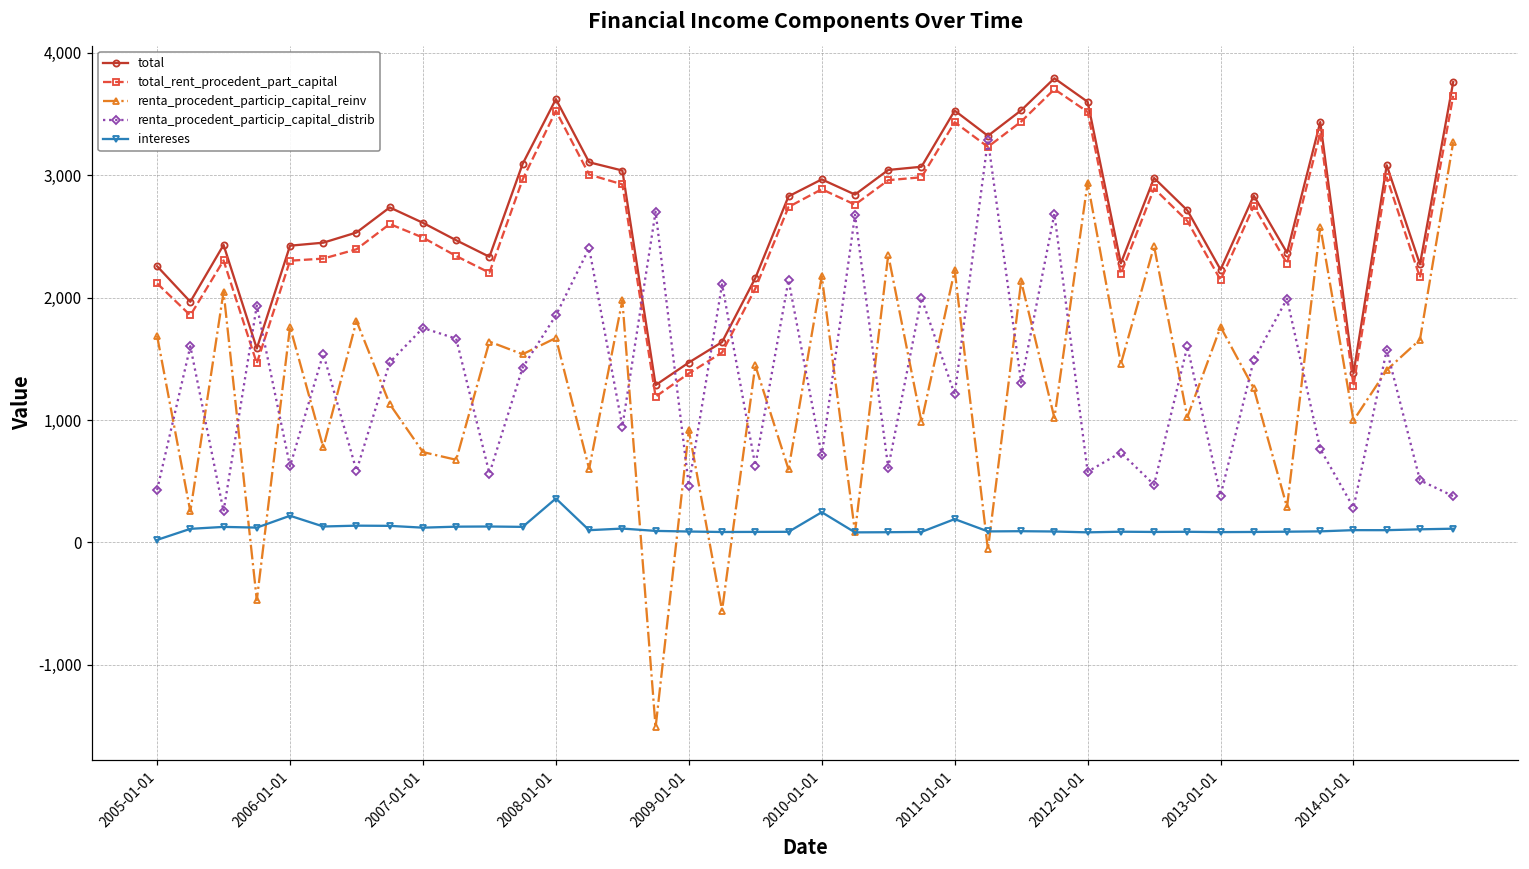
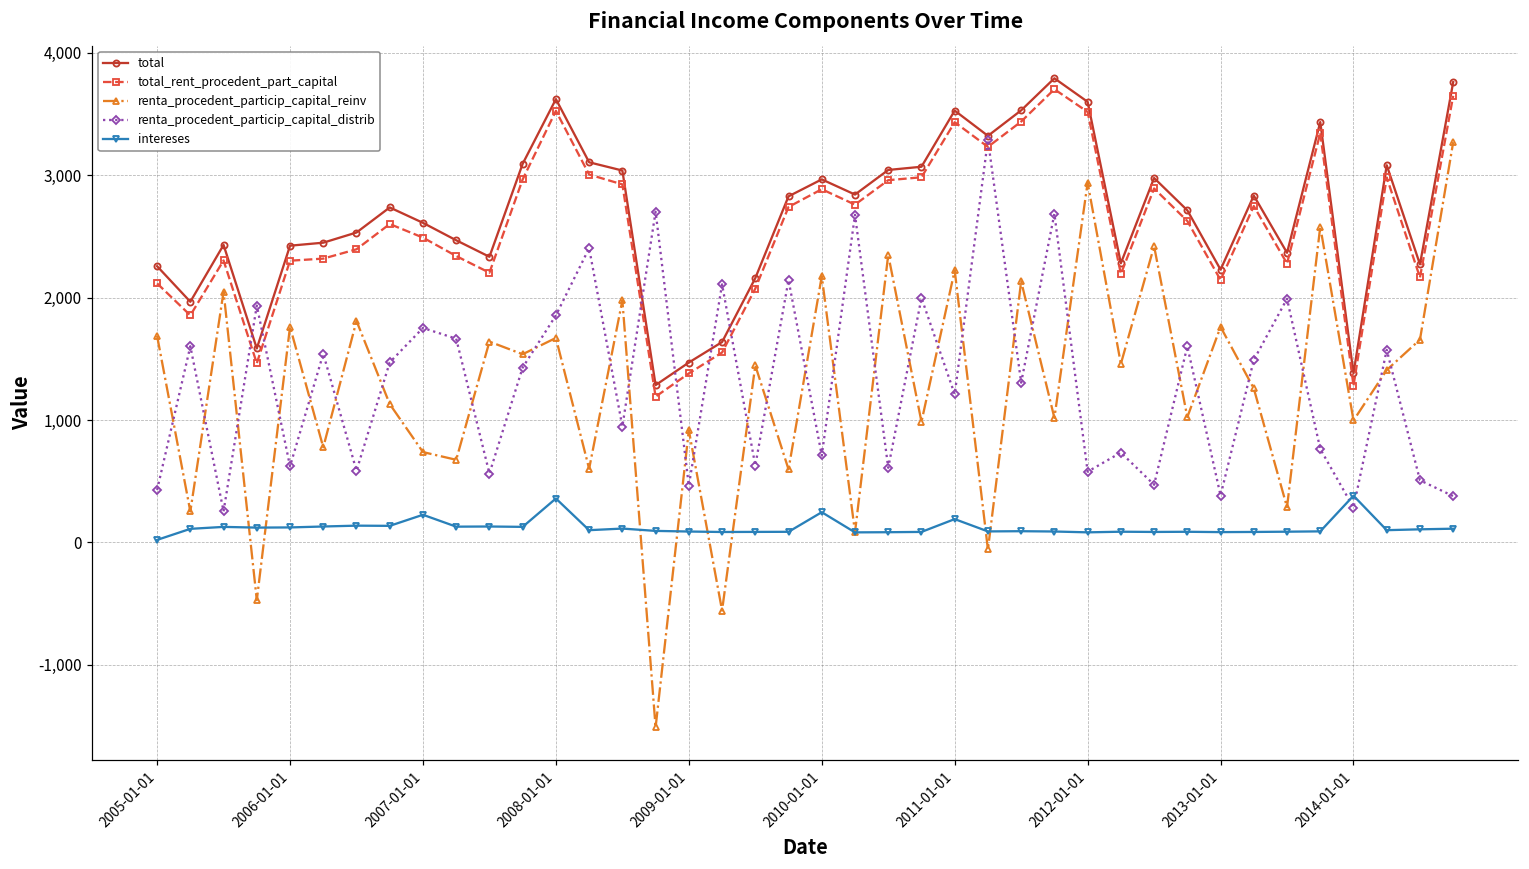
  {
    "renta_procedent_particip_capital_distrib": {
      "2005-01-01": "430",
      "2006-01-01": "620",
      "2007-01-01": "1,750",
      "2008-01-01": "1,860",
      "2009-01-01": "460",
      "2010-01-01": "710",
      "2011-01-01": "1,210",
      "2012-01-01": "580",
      "2013-01-01": "380",
      "2014-01-01": "280"
    },
    "intereses": {
      "2005-01-01": "20",
-     "2006-01-01": "220",
-     "2007-01-01": "120",
+     "2006-01-01": "120",
+     "2007-01-01": "230",
      "2008-01-01": "360",
      "2009-01-01": "90",
      "2010-01-01": "250",
      "2011-01-01": "190",
      "2012-01-01": "80",
      "2013-01-01": "80",
-     "2014-01-01": "100"
+     "2014-01-01": "380"
    }
  }
